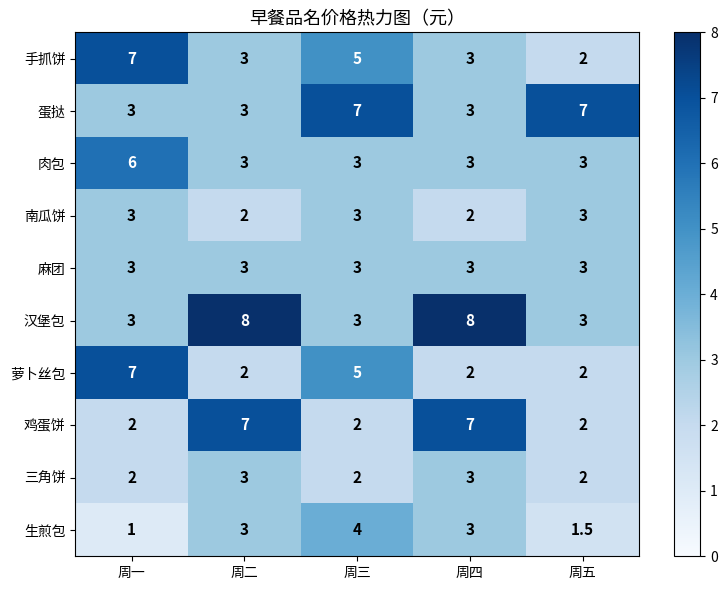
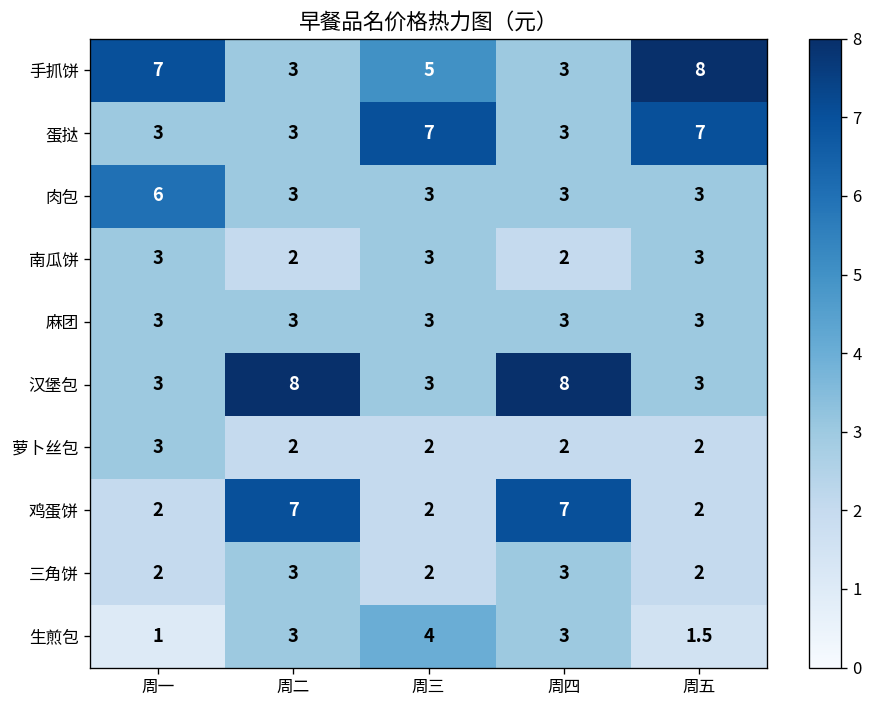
  {
    "手抓饼": {
      "周一": 7,
      "周二": 3,
      "周三": 5,
      "周四": 3,
-     "周五": 2
+     "周五": 8
    },
    "蛋挞": {
      "周一": 3,
      "周二": 3,
      "周三": 7,
      "周四": 3,
      "周五": 7
    },
    "肉包": {
      "周一": 6,
      "周二": 3,
      "周三": 3,
      "周四": 3,
      "周五": 3
    },
    "南瓜饼": {
      "周一": 3,
      "周二": 2,
      "周三": 3,
      "周四": 2,
      "周五": 3
    },
    "麻团": {
      "周一": 3,
      "周二": 3,
      "周三": 3,
      "周四": 3,
      "周五": 3
    },
    "汉堡包": {
      "周一": 3,
      "周二": 8,
      "周三": 3,
      "周四": 8,
      "周五": 3
    },
    "萝卜丝包": {
-     "周一": 7,
+     "周一": 3,
      "周二": 2,
-     "周三": 5,
+     "周三": 2,
      "周四": 2,
      "周五": 2
    },
    "鸡蛋饼": {
      "周一": 2,
      "周二": 7,
      "周三": 2,
      "周四": 7,
      "周五": 2
    },
    "三角饼": {
      "周一": 2,
      "周二": 3,
      "周三": 2,
      "周四": 3,
      "周五": 2
    },
    "生煎包": {
      "周一": 1,
      "周二": 3,
      "周三": 4,
      "周四": 3,
      "周五": 1.5
    }
  }
